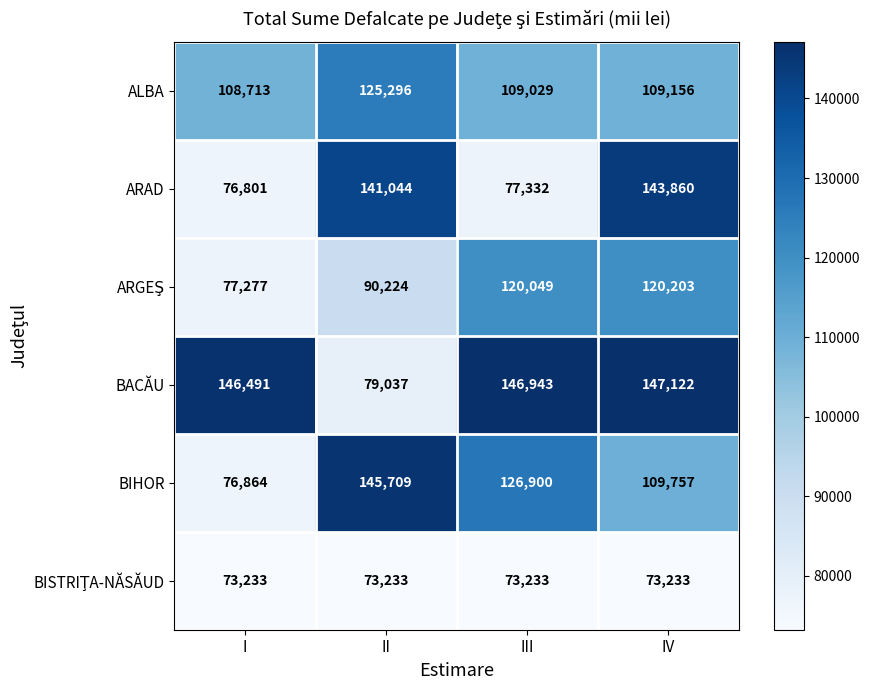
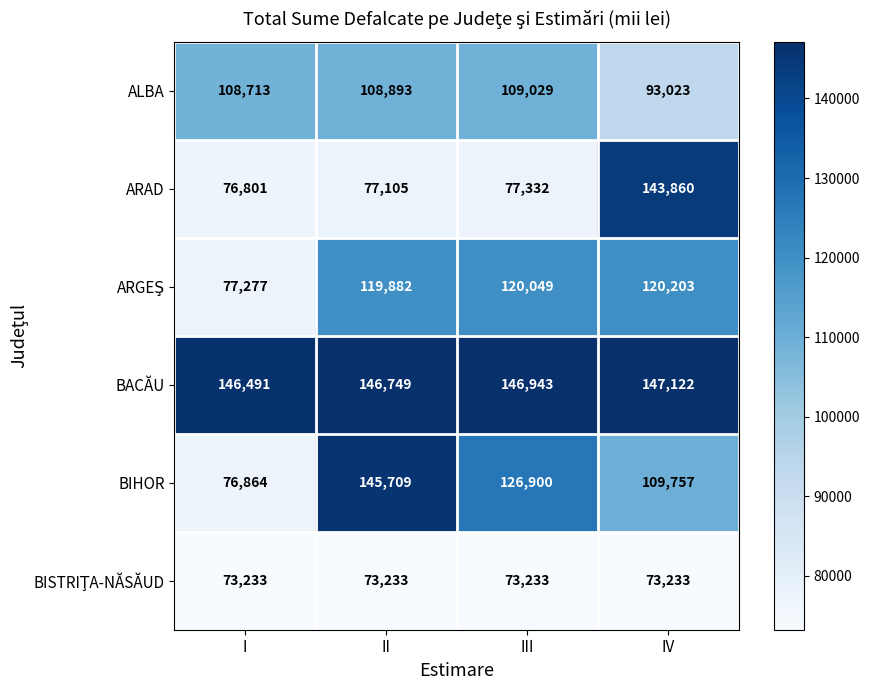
  {
    "ALBA": {
      "I": "108,713",
-     "II": "125,296",
+     "II": "108,893",
      "III": "109,029",
-     "IV": "109,156"
+     "IV": "93,023"
    },
    "ARAD": {
      "I": "76,801",
-     "II": "141,044",
+     "II": "77,105",
      "III": "77,332",
      "IV": "143,860"
    },
    "ARGEŞ": {
      "I": "77,277",
-     "II": "90,224",
+     "II": "119,882",
      "III": "120,049",
      "IV": "120,203"
    },
    "BACĂU": {
      "I": "146,491",
-     "II": "79,037",
+     "II": "146,749",
      "III": "146,943",
      "IV": "147,122"
    },
    "BIHOR": {
      "I": "76,864",
      "II": "145,709",
      "III": "126,900",
      "IV": "109,757"
    },
    "BISTRIŢA-NĂSĂUD": {
      "I": "73,233",
      "II": "73,233",
      "III": "73,233",
      "IV": "73,233"
    }
  }
